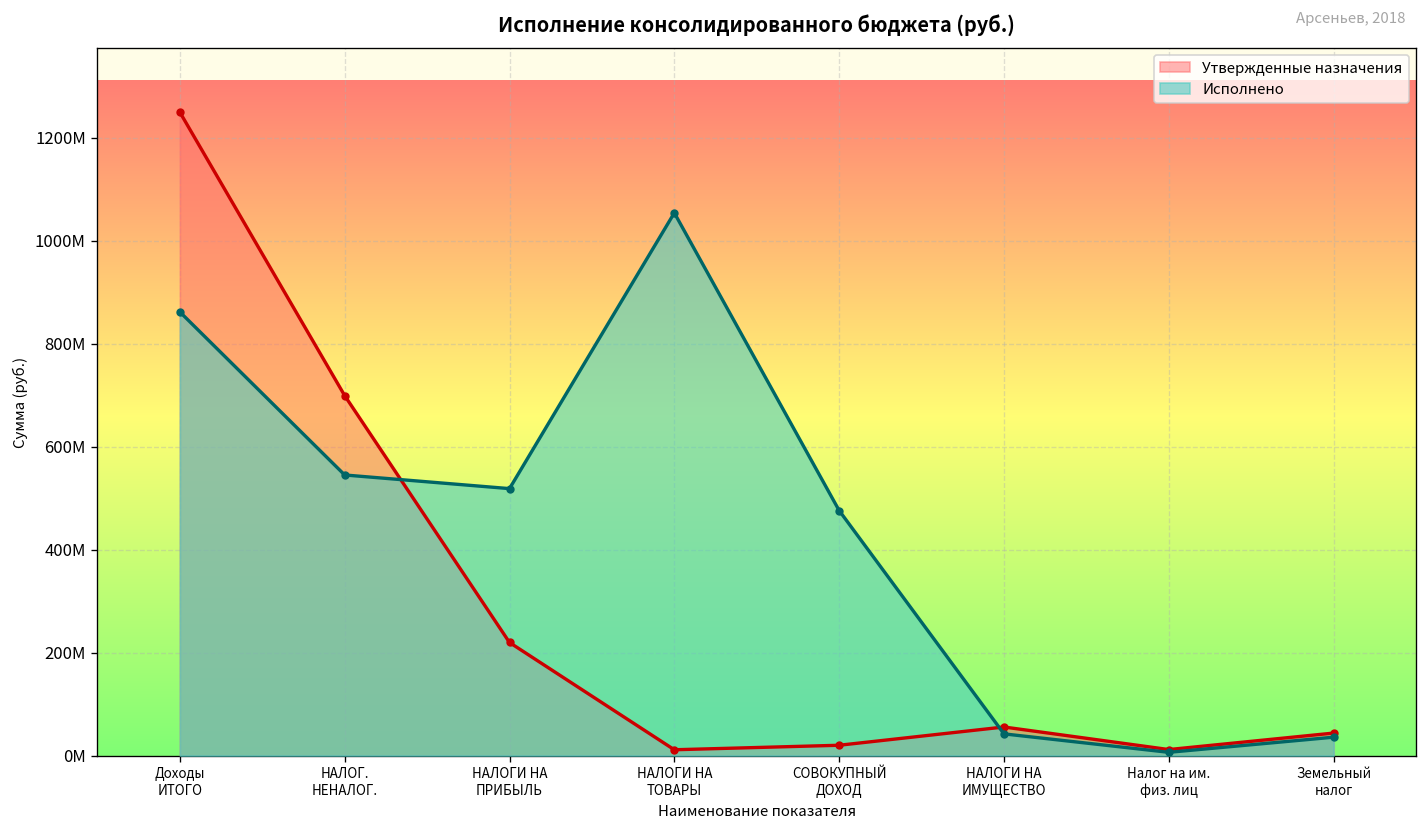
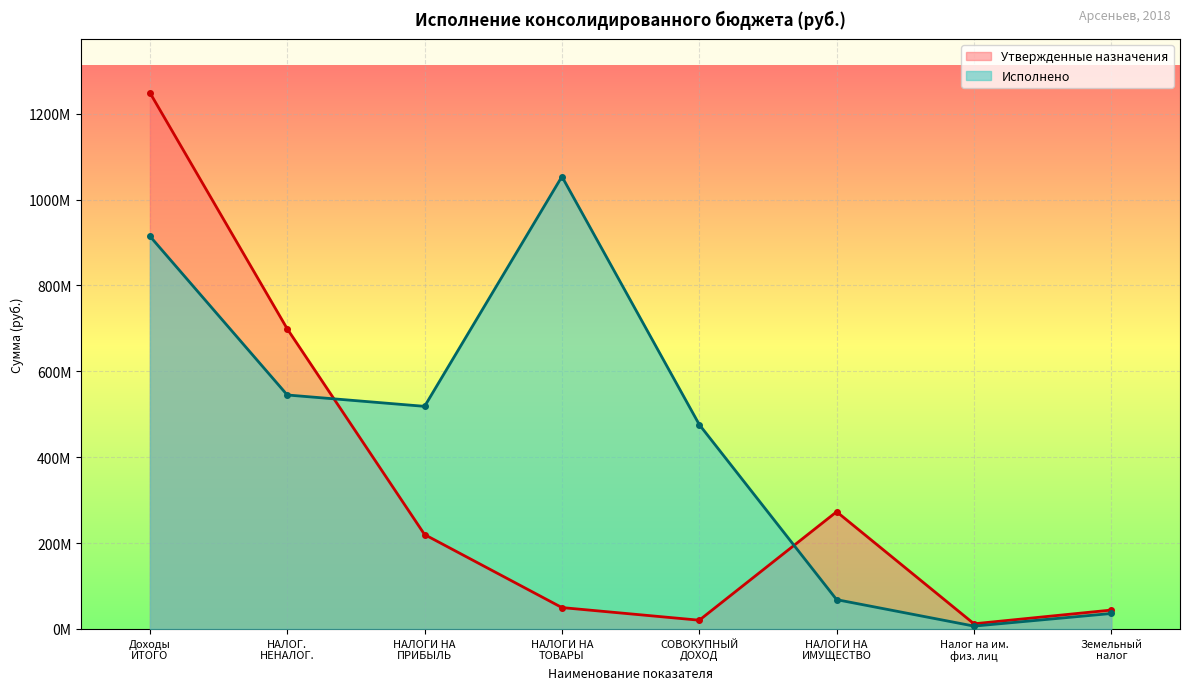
  {
    "Утвержденные назначения": {
      "Доходы ИТОГО": 1250000000,
      "НАЛОГ. НЕНАЛОГ.": 700000000,
      "НАЛОГИ НА ПРИБЫЛЬ": 220000000,
-     "НАЛОГИ НА ТОВАРЫ": 10000000,
+     "НАЛОГИ НА ТОВАРЫ": 50000000,
      "СОВОКУПНЫЙ ДОХОД": 20000000,
-     "НАЛОГИ НА ИМУЩЕСТВО": 60000000,
+     "НАЛОГИ НА ИМУЩЕСТВО": 270000000,
      "Земельный налог": 40000000
    },
    "Исполнено": {
-     "Доходы ИТОГО": 860000000,
+     "Доходы ИТОГО": 910000000,
      "НАЛОГ. НЕНАЛОГ.": 540000000,
      "НАЛОГИ НА ПРИБЫЛЬ": 520000000,
      "НАЛОГИ НА ТОВАРЫ": 1050000000,
      "СОВОКУПНЫЙ ДОХОД": 480000000,
-     "НАЛОГИ НА ИМУЩЕСТВО": 40000000,
+     "НАЛОГИ НА ИМУЩЕСТВО": 70000000,
      "Земельный налог": 40000000
    }
  }
